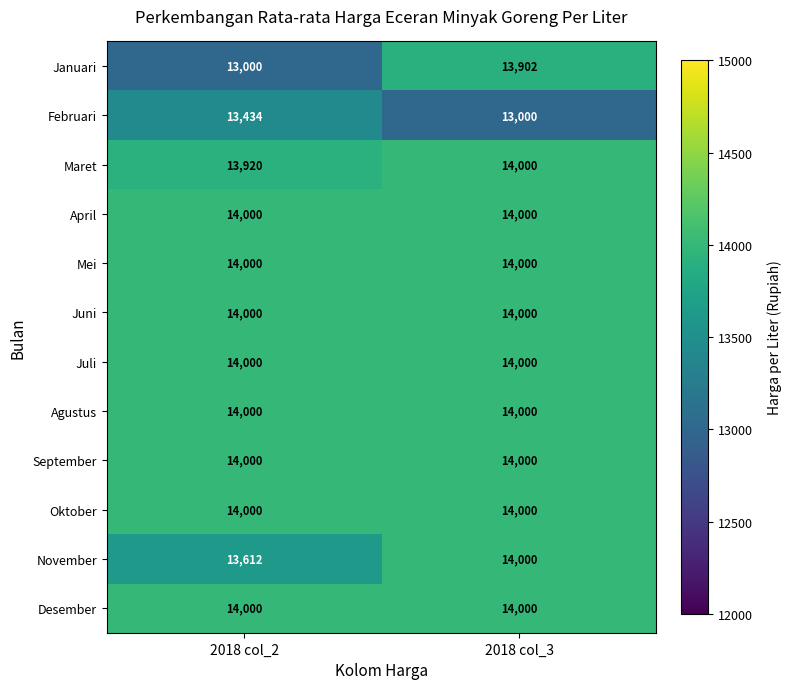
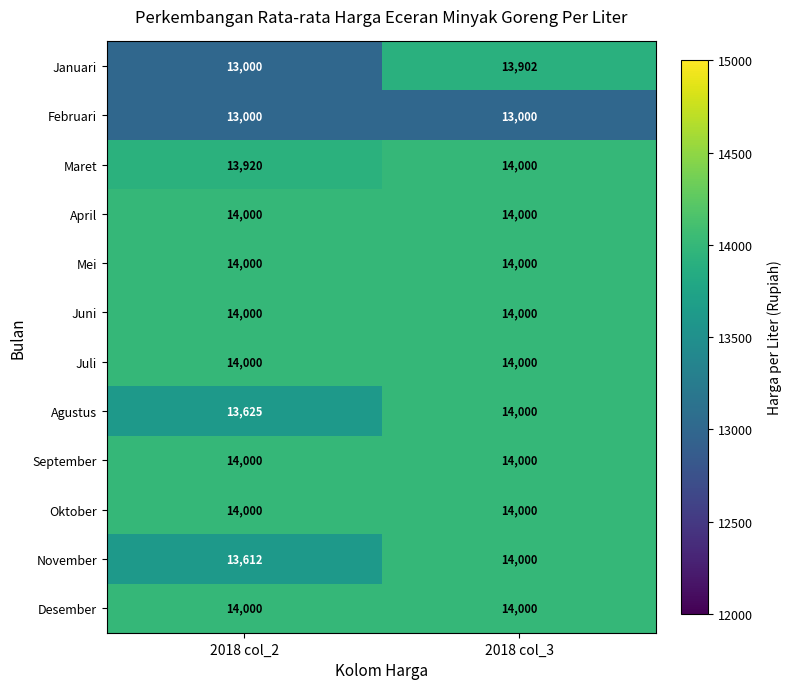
  {
    "Januari": {
      "2018 col_2": "13,000",
      "2018 col_3": "13,902"
    },
    "Februari": {
-     "2018 col_2": "13,434",
+     "2018 col_2": "13,000",
      "2018 col_3": "13,000"
    },
    "Maret": {
      "2018 col_2": "13,920",
      "2018 col_3": "14,000"
    },
    "April": {
      "2018 col_2": "14,000",
      "2018 col_3": "14,000"
    },
    "Mei": {
      "2018 col_2": "14,000",
      "2018 col_3": "14,000"
    },
    "Juni": {
      "2018 col_2": "14,000",
      "2018 col_3": "14,000"
    },
    "Juli": {
      "2018 col_2": "14,000",
      "2018 col_3": "14,000"
    },
    "Agustus": {
-     "2018 col_2": "14,000",
+     "2018 col_2": "13,625",
      "2018 col_3": "14,000"
    },
    "September": {
      "2018 col_2": "14,000",
      "2018 col_3": "14,000"
    },
    "Oktober": {
      "2018 col_2": "14,000",
      "2018 col_3": "14,000"
    },
    "November": {
      "2018 col_2": "13,612",
      "2018 col_3": "14,000"
    },
    "Desember": {
      "2018 col_2": "14,000",
      "2018 col_3": "14,000"
    }
  }
